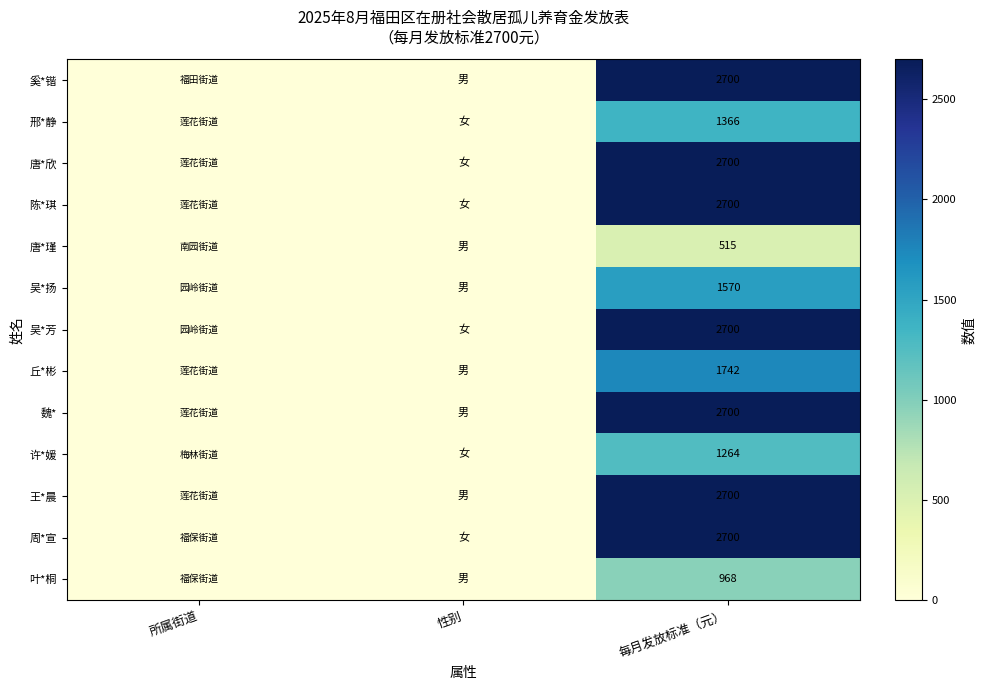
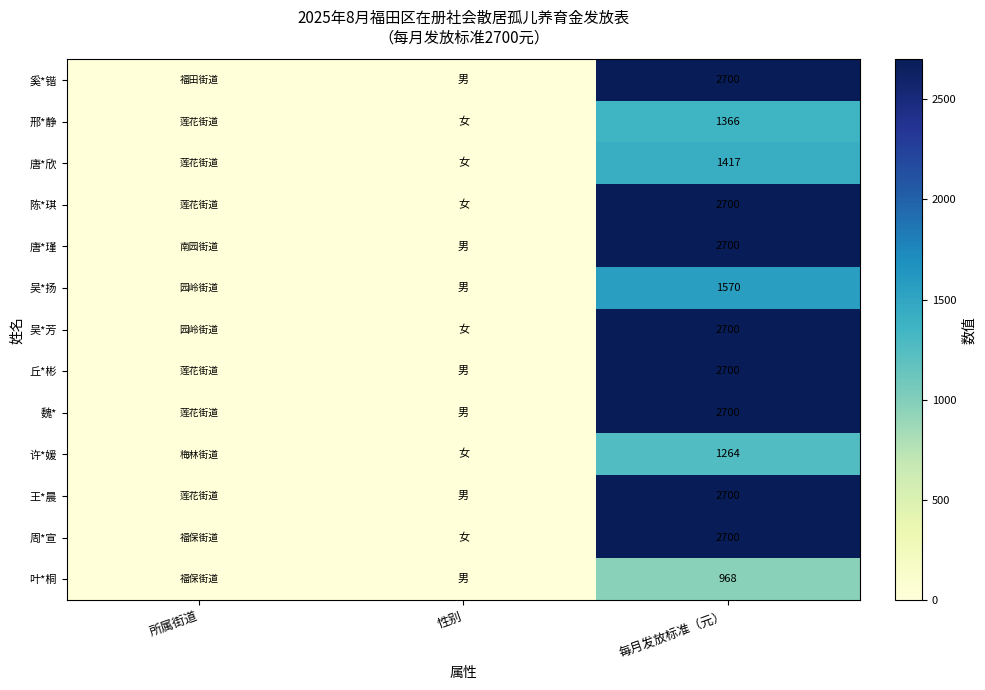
  {
    "奚*锴": {
      "每月发放标准（元）": 2700
    },
    "邢*静": {
      "每月发放标准（元）": 1366
    },
    "唐*欣": {
-     "每月发放标准（元）": 2700
+     "每月发放标准（元）": 1417
    },
    "陈*琪": {
      "每月发放标准（元）": 2700
    },
    "唐*瑾": {
-     "每月发放标准（元）": 515
+     "每月发放标准（元）": 2700
    },
    "吴*扬": {
      "每月发放标准（元）": 1570
    },
    "吴*芳": {
      "每月发放标准（元）": 2700
    },
    "丘*彬": {
-     "每月发放标准（元）": 1742
+     "每月发放标准（元）": 2700
    },
    "魏*": {
      "每月发放标准（元）": 2700
    },
    "许*媛": {
      "每月发放标准（元）": 1264
    },
    "王*晨": {
      "每月发放标准（元）": 2700
    },
    "周*宣": {
      "每月发放标准（元）": 2700
    },
    "叶*桐": {
      "每月发放标准（元）": 968
    }
  }
